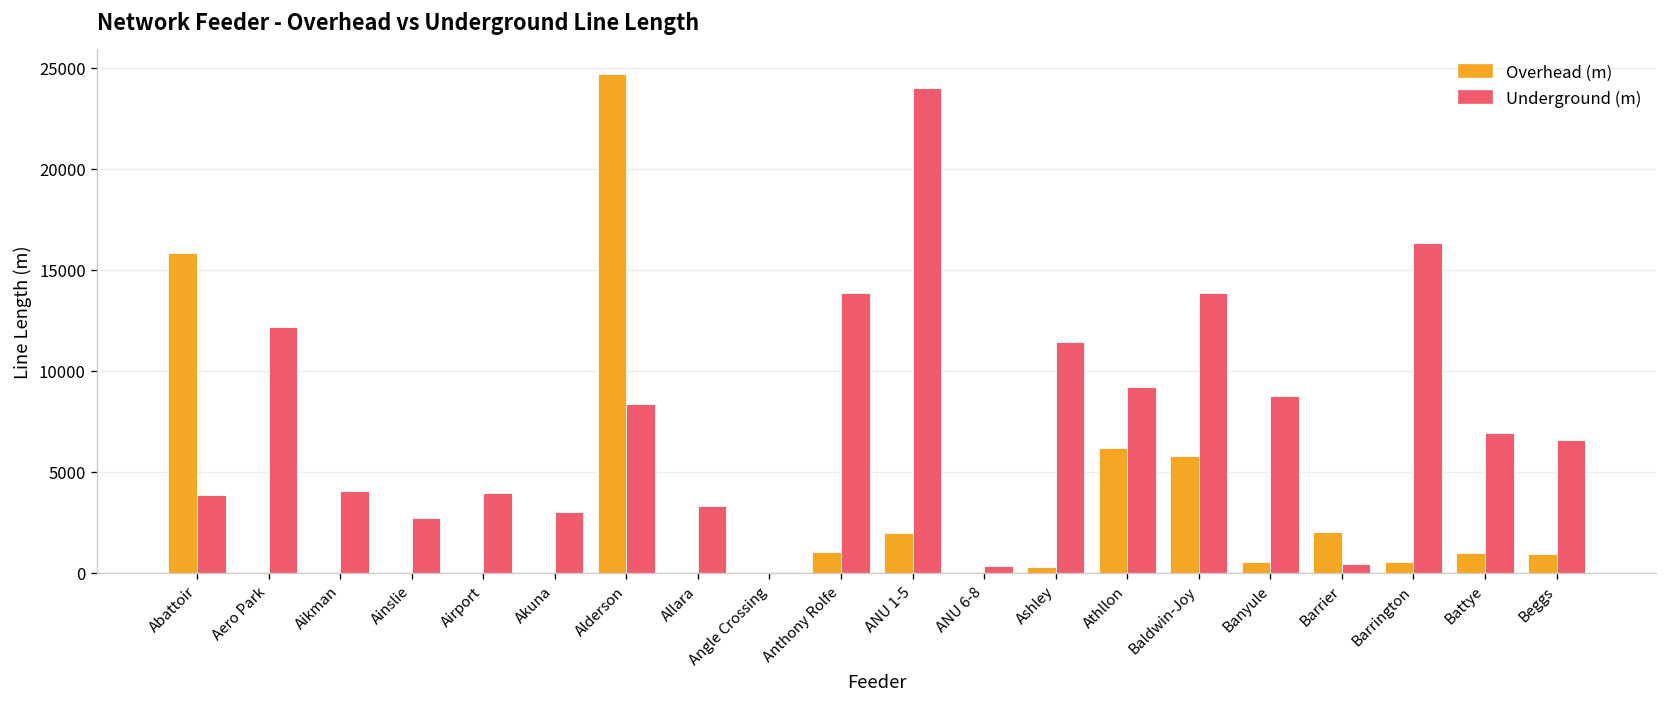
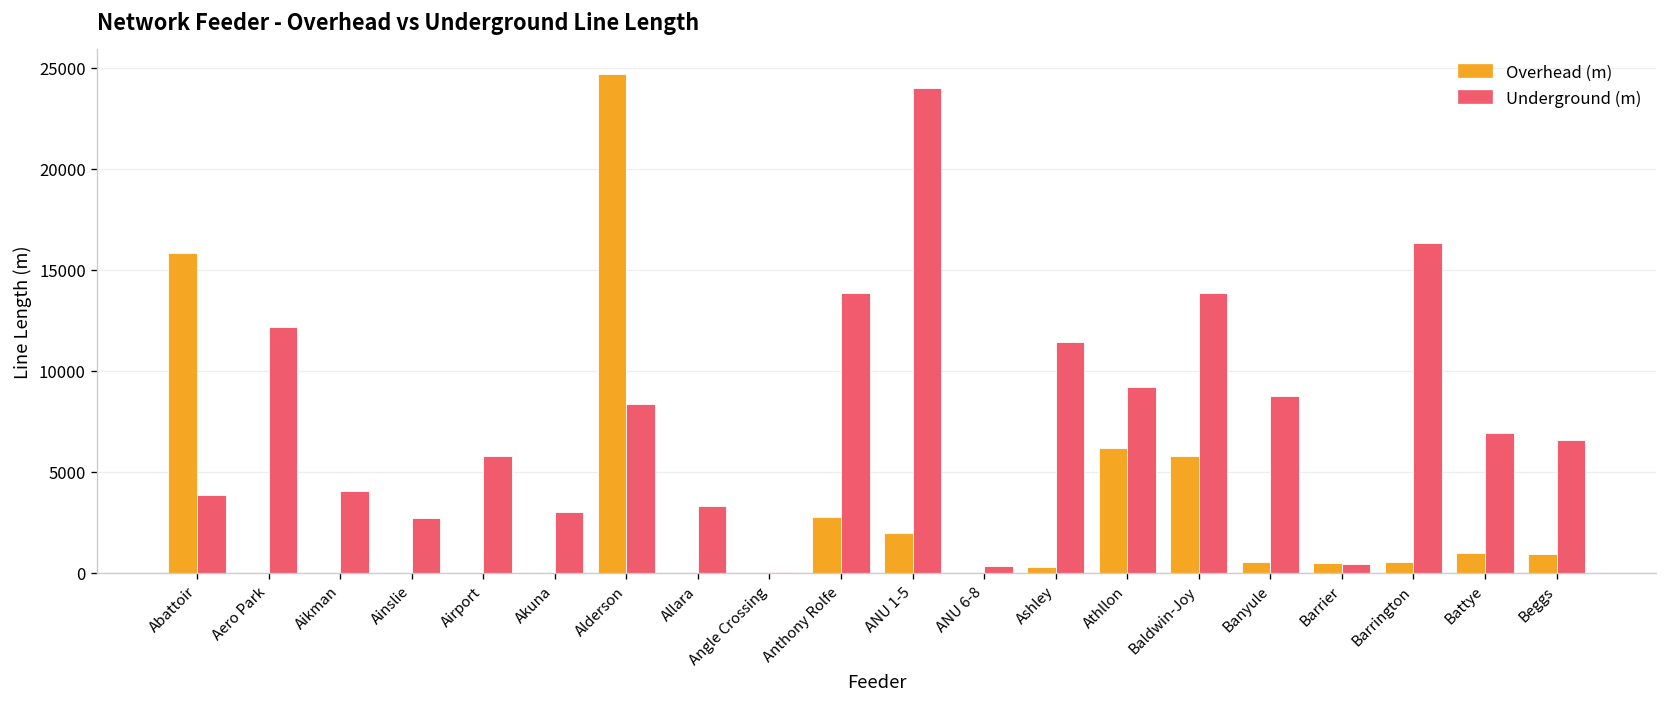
  {
    "Overhead (m)": {
      "Abattoir": 15800,
      "Aero Park": 0,
      "Aikman": 0,
      "Ainslie": 0,
      "Airport": 0,
      "Akuna": 0,
      "Alderson": 24700,
      "Allara": 0,
      "Angle Crossing": 0,
-     "Anthony Rolfe": 1000,
+     "Anthony Rolfe": 2800,
      "ANU 1-5": 2000,
      "ANU 6-8": 0,
      "Ashley": 300,
      "Athllon": 6200,
      "Baldwin-Joy": 5800,
      "Banyule": 500,
-     "Barrier": 2000,
+     "Barrier": 500,
      "Barrington": 500,
      "Battye": 1000,
      "Beggs": 900
    },
    "Underground (m)": {
      "Abattoir": 3800,
      "Aero Park": 12200,
      "Aikman": 4000,
      "Ainslie": 2700,
-     "Airport": 3900,
+     "Airport": 5800,
      "Akuna": 3000,
      "Alderson": 8300,
      "Allara": 3300,
      "Anthony Rolfe": 13900,
      "ANU 1-5": 24000,
      "ANU 6-8": 300,
      "Ashley": 11400,
      "Athllon": 9200,
      "Baldwin-Joy": 13900,
      "Banyule": 8800,
      "Barrier": 400,
      "Barrington": 16300,
      "Battye": 6900,
      "Beggs": 6600
    }
  }
